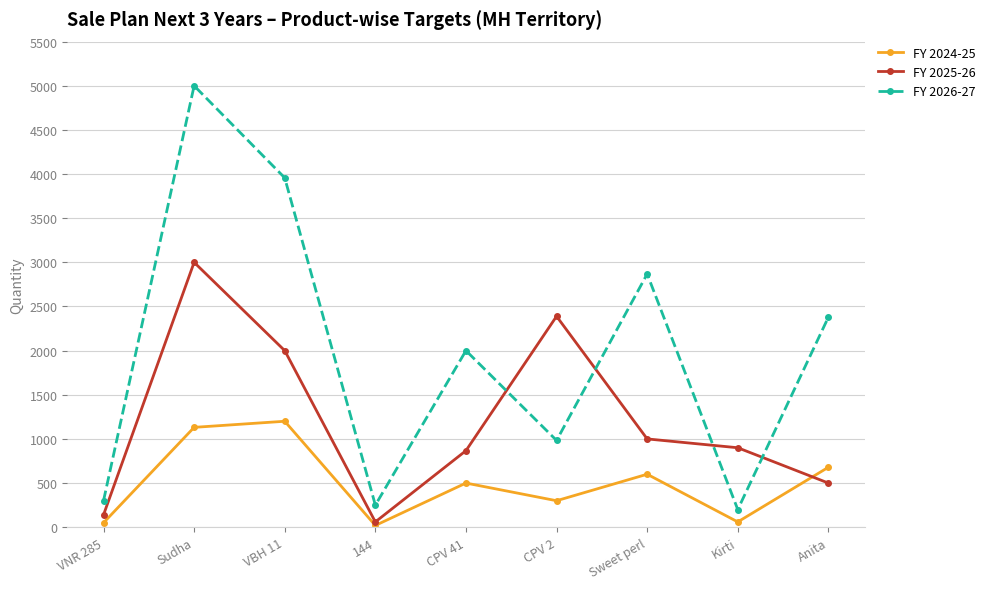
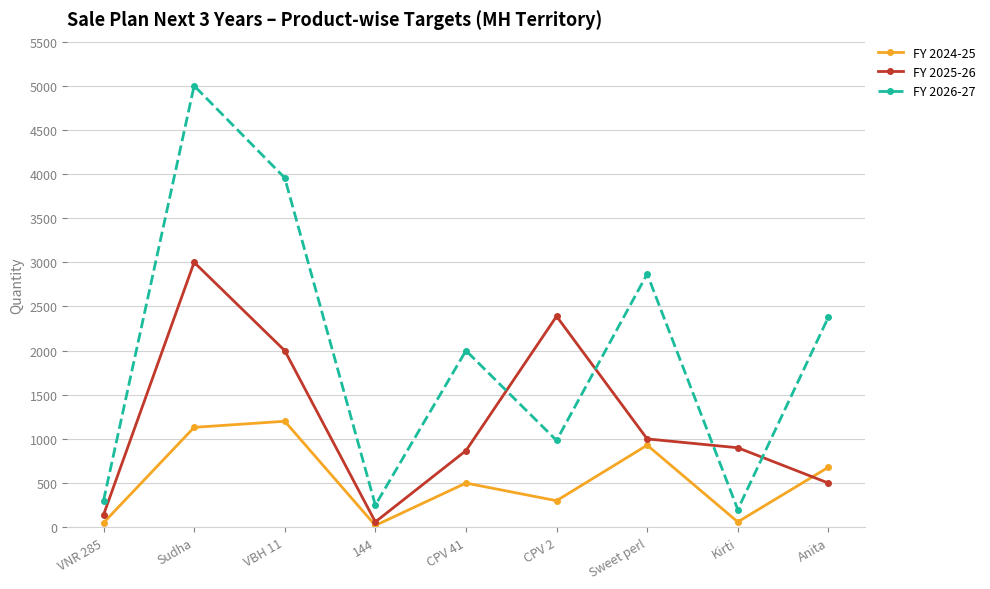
  {
    "FY 2024-25": {
      "VNR 285": 100,
      "Sudha": 1100,
      "VBH 11": 1200,
      "144": 0,
      "CPV 41": 500,
      "CPV 2": 300,
-     "Sweet perl": 600,
+     "Sweet perl": 900,
      "Kirti": 100,
      "Anita": 700
    },
    "FY 2025-26": {
      "VNR 285": 100,
      "Sudha": 3000,
      "VBH 11": 2000,
      "144": 100,
      "CPV 41": 900,
      "CPV 2": 2400,
      "Sweet perl": 1000,
      "Kirti": 900,
      "Anita": 500
    },
    "FY 2026-27": {
      "VNR 285": 300,
      "Sudha": 5000,
      "VBH 11": 4000,
      "144": 300,
      "CPV 41": 2000,
      "CPV 2": 1000,
      "Sweet perl": 2900,
      "Kirti": 200,
      "Anita": 2400
    }
  }
